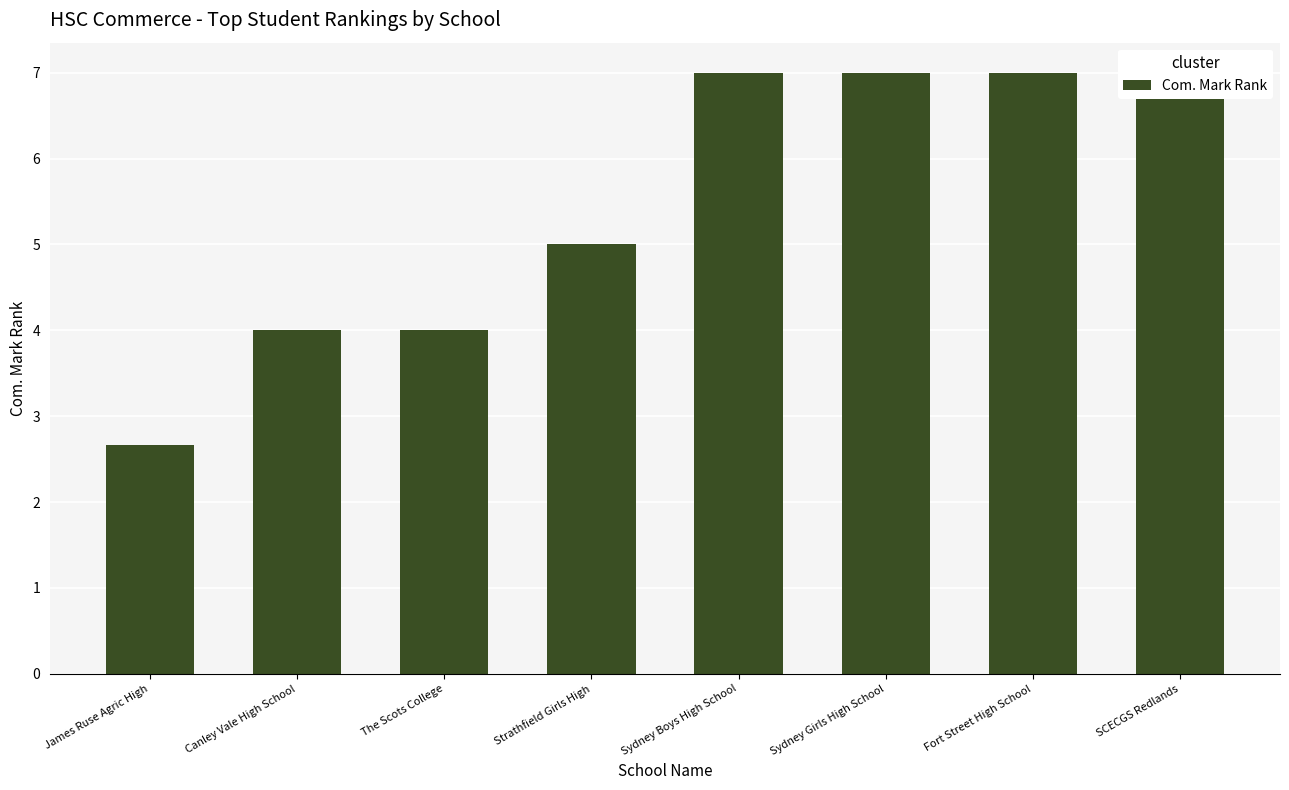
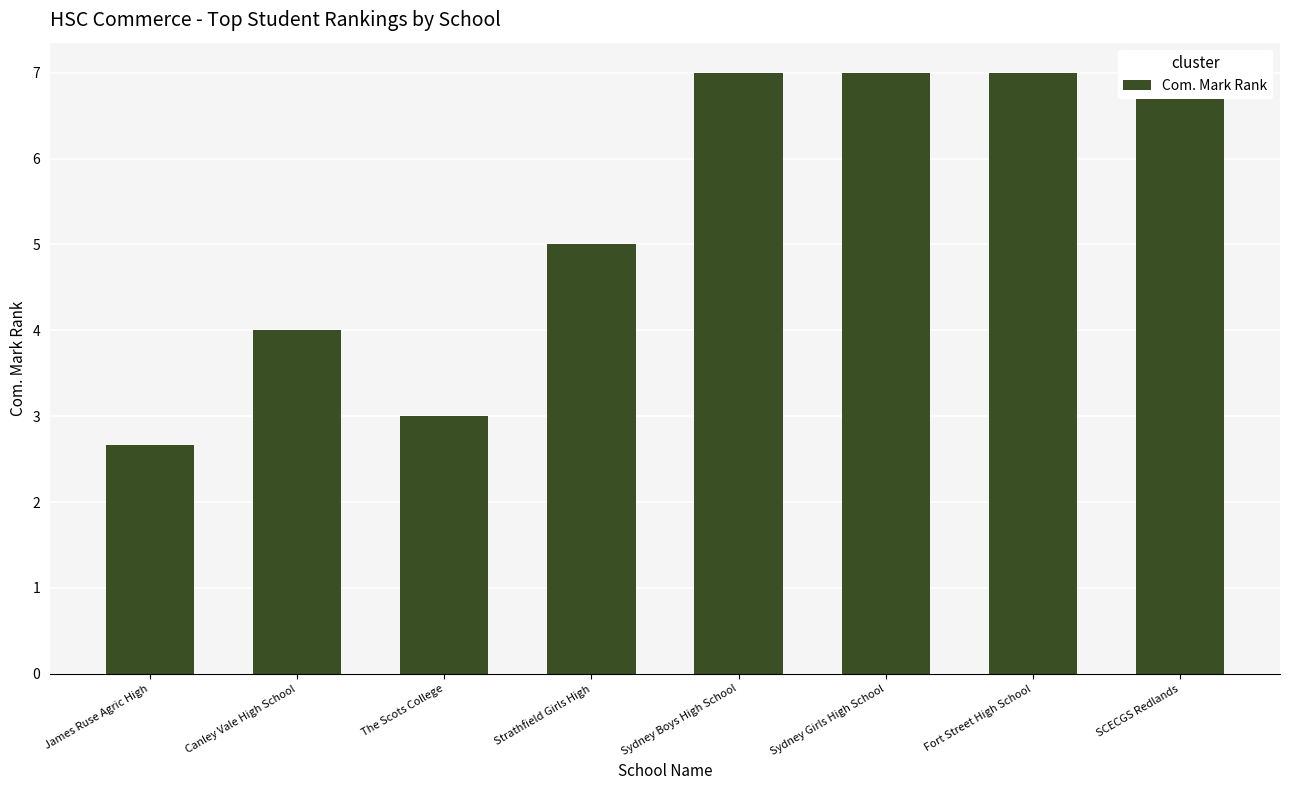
  {
    "James Ruse Agric High": 2.7,
    "Canley Vale High School": 4,
-   "The Scots College": 4,
+   "The Scots College": 3,
    "Strathfield Girls High": 5,
    "Sydney Boys High School": 7,
    "Sydney Girls High School": 7,
    "Fort Street High School": 7
  }
